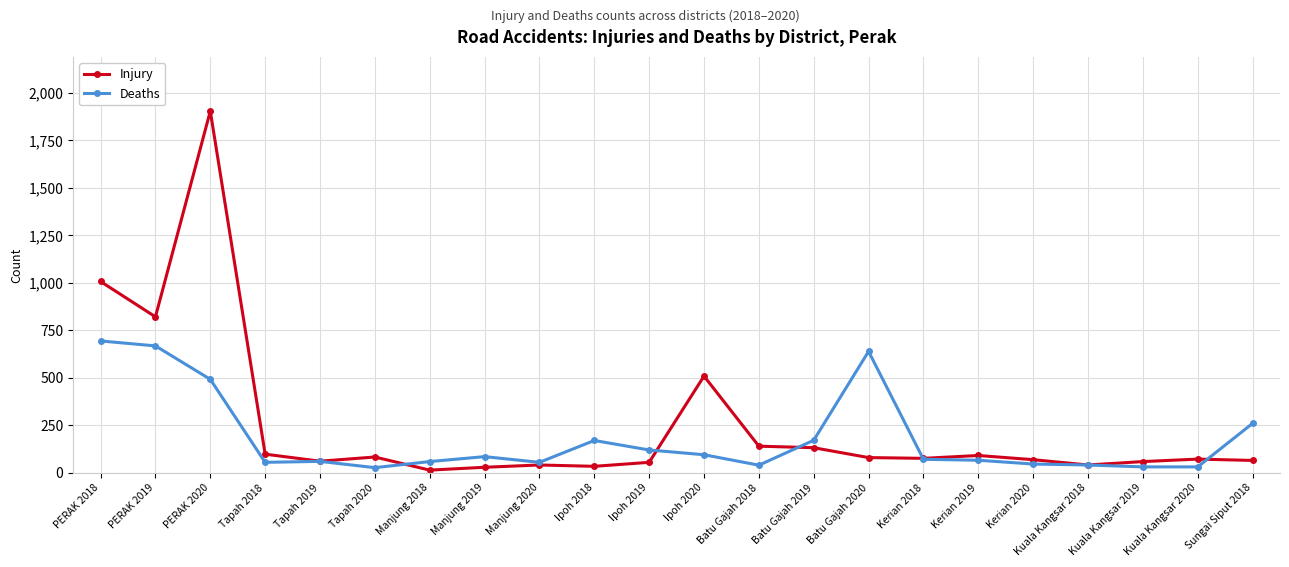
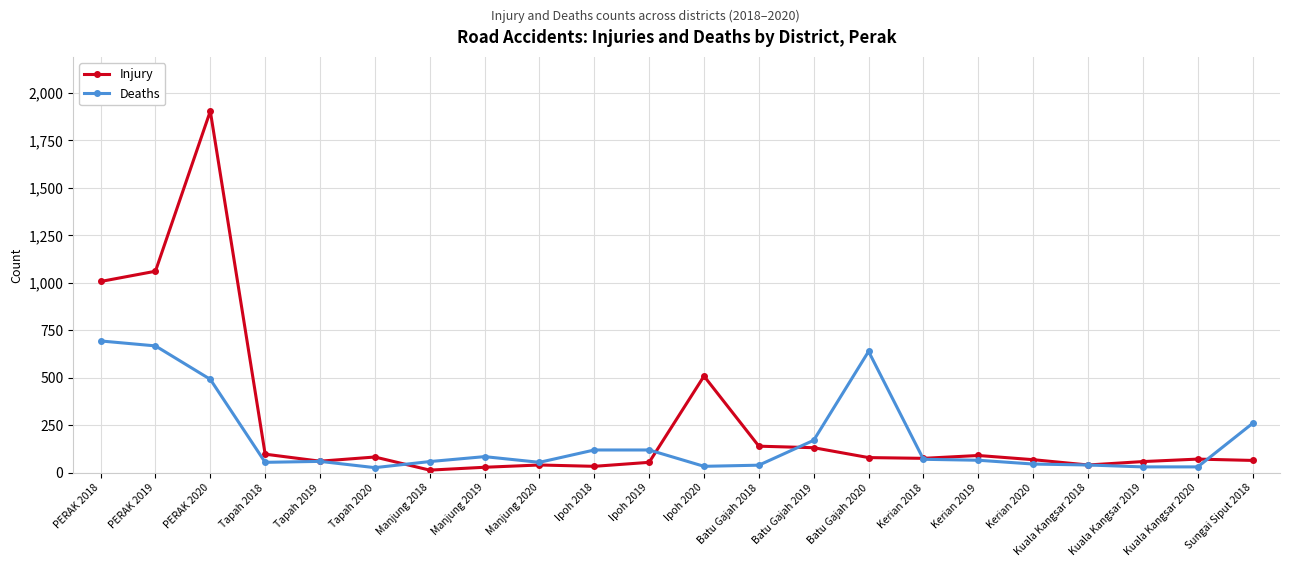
  {
    "Injury": {
      "PERAK 2018": "1,010",
-     "PERAK 2019": "820",
+     "PERAK 2019": "1,060",
      "PERAK 2020": "1,900",
      "Tapah 2018": "100",
      "Tapah 2020": "80",
      "Manjung 2018": "10",
      "Manjung 2019": "30",
      "Manjung 2020": "40",
      "Ipoh 2018": "30",
      "Ipoh 2019": "50",
      "Ipoh 2020": "510",
      "Batu Gajah 2018": "140",
      "Batu Gajah 2019": "130",
      "Batu Gajah 2020": "80",
      "Kerian 2019": "90",
      "Kerian 2020": "70",
      "Kuala Kangsar 2019": "60",
      "Kuala Kangsar 2020": "70",
      "Sungai Siput 2018": "60"
    },
    "Deaths": {
      "PERAK 2018": "690",
      "PERAK 2019": "670",
      "PERAK 2020": "490",
      "Tapah 2018": "50",
      "Tapah 2020": "30",
      "Manjung 2018": "60",
      "Manjung 2019": "80",
      "Manjung 2020": "50",
-     "Ipoh 2018": "170",
+     "Ipoh 2018": "120",
      "Ipoh 2019": "120",
-     "Ipoh 2020": "90",
+     "Ipoh 2020": "30",
      "Batu Gajah 2018": "40",
      "Batu Gajah 2019": "170",
      "Batu Gajah 2020": "640",
      "Kerian 2019": "70",
      "Kerian 2020": "50",
      "Kuala Kangsar 2019": "30",
      "Kuala Kangsar 2020": "30",
      "Sungai Siput 2018": "260"
    }
  }
